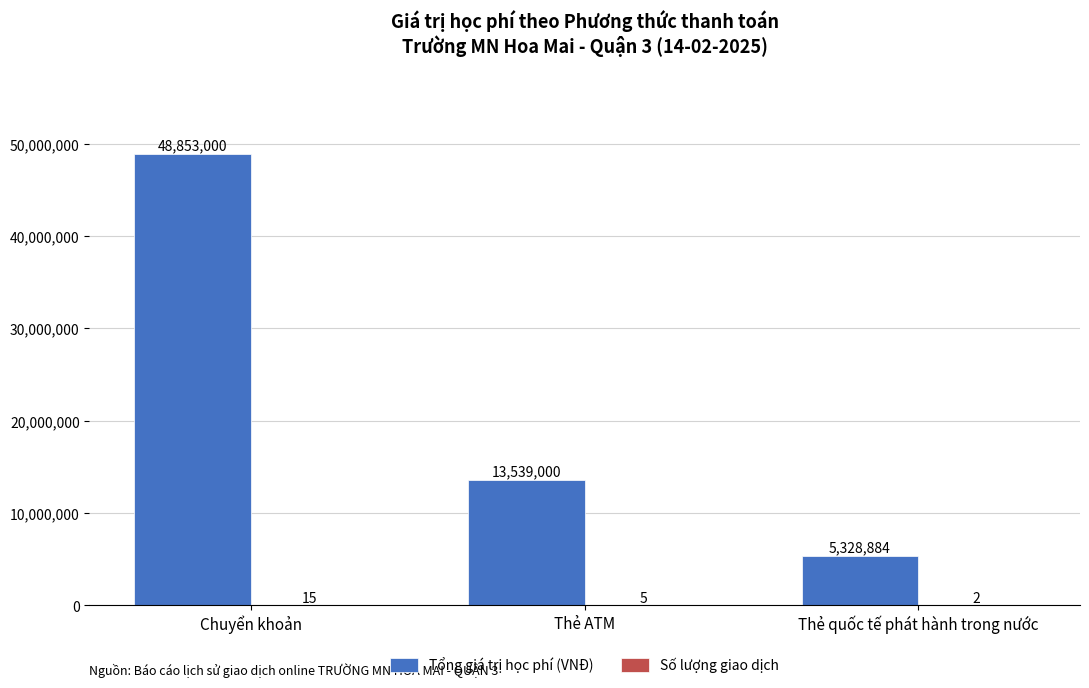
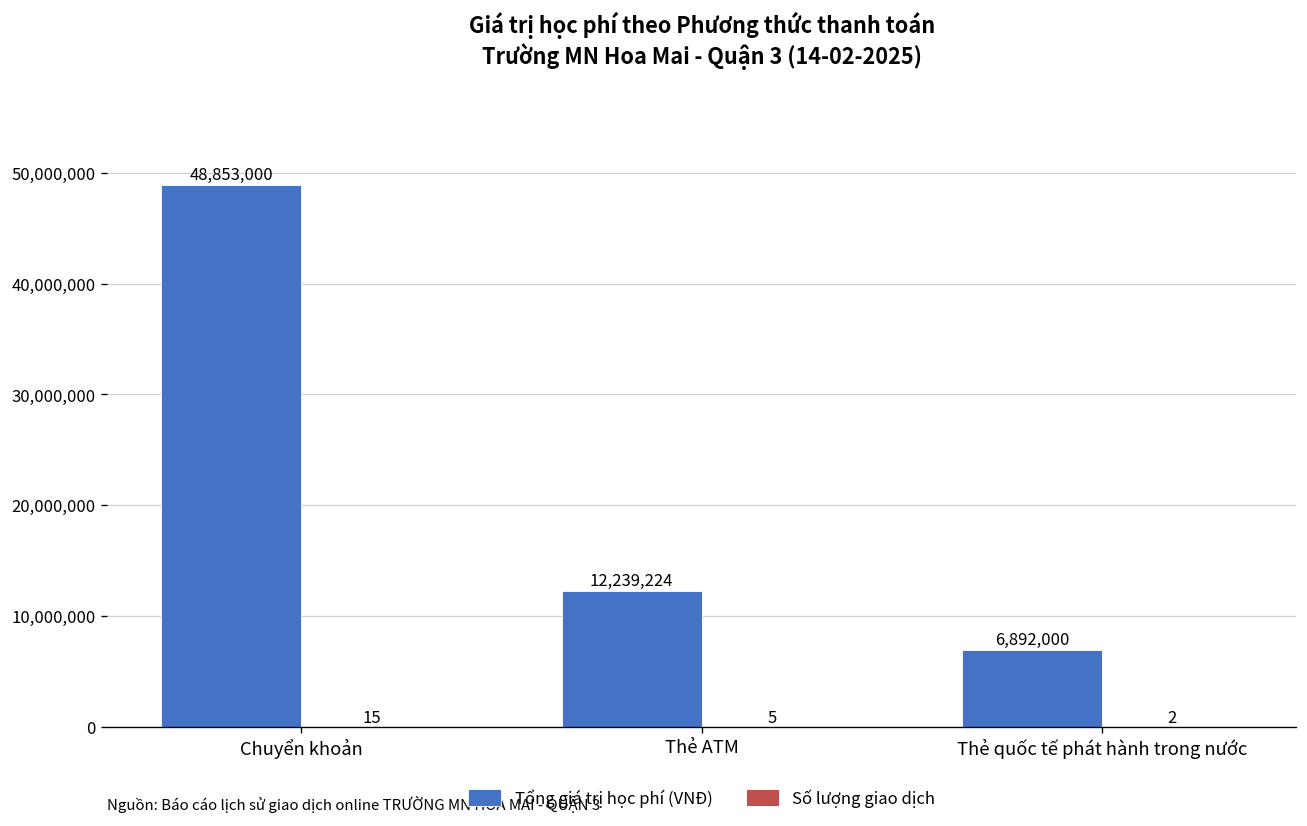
  {
    "Tổng giá trị học phí (VNĐ)": {
      "Chuyển khoản": "48,853,000",
-     "Thẻ ATM": "13,539,000",
-     "Thẻ quốc tế phát hành trong nước": "5,328,884"
+     "Thẻ ATM": "12,239,224",
+     "Thẻ quốc tế phát hành trong nước": "6,892,000"
    },
    "Số lượng giao dịch": {
      "Chuyển khoản": "15",
      "Thẻ ATM": "5",
      "Thẻ quốc tế phát hành trong nước": "2"
    }
  }
